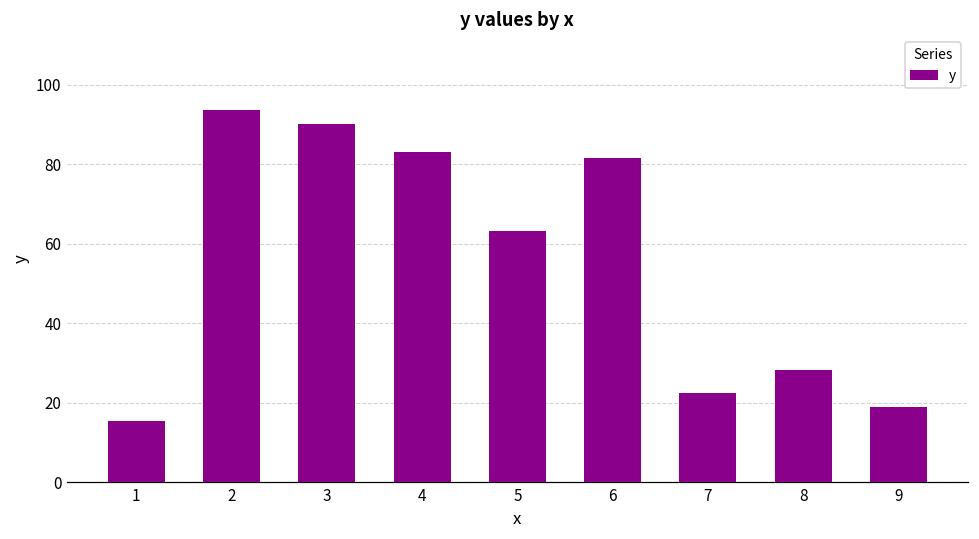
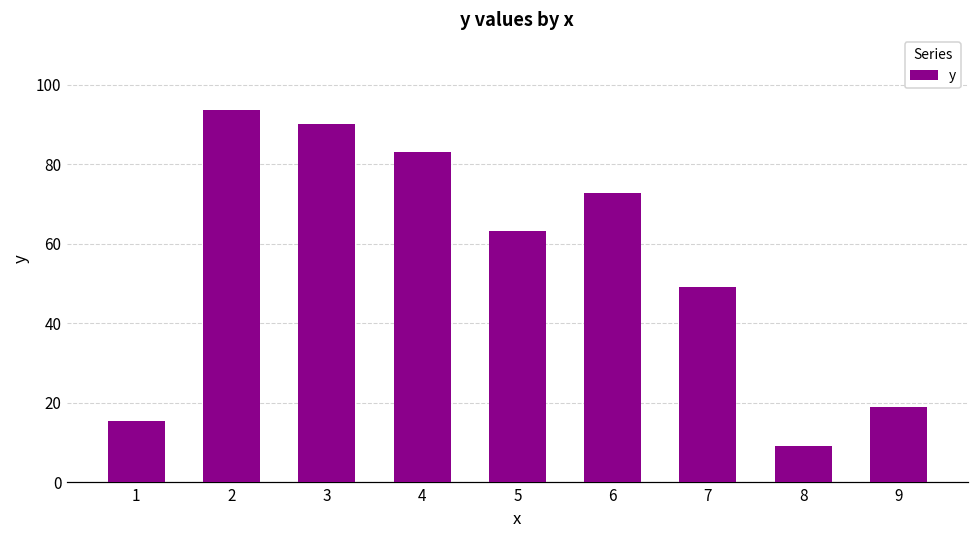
  {
    "1": 16,
    "2": 94,
    "3": 90,
    "4": 83,
    "5": 63,
-   "6": 82,
-   "7": 23,
-   "8": 28,
+   "6": 73,
+   "7": 49,
+   "8": 9,
    "9": 19
  }
